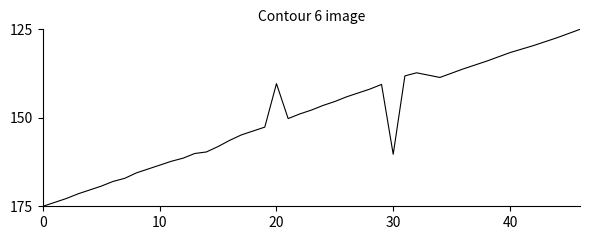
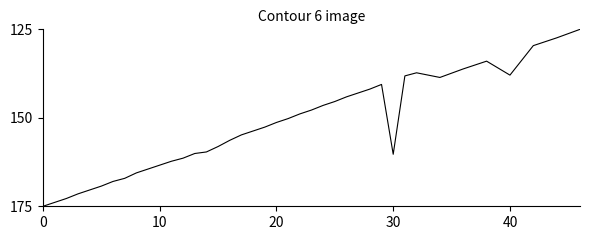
  {
    "0": 175,
    "10": 163,
-   "20": 140,
+   "20": 151,
    "30": 160,
-   "40": 132
+   "40": 138
  }
